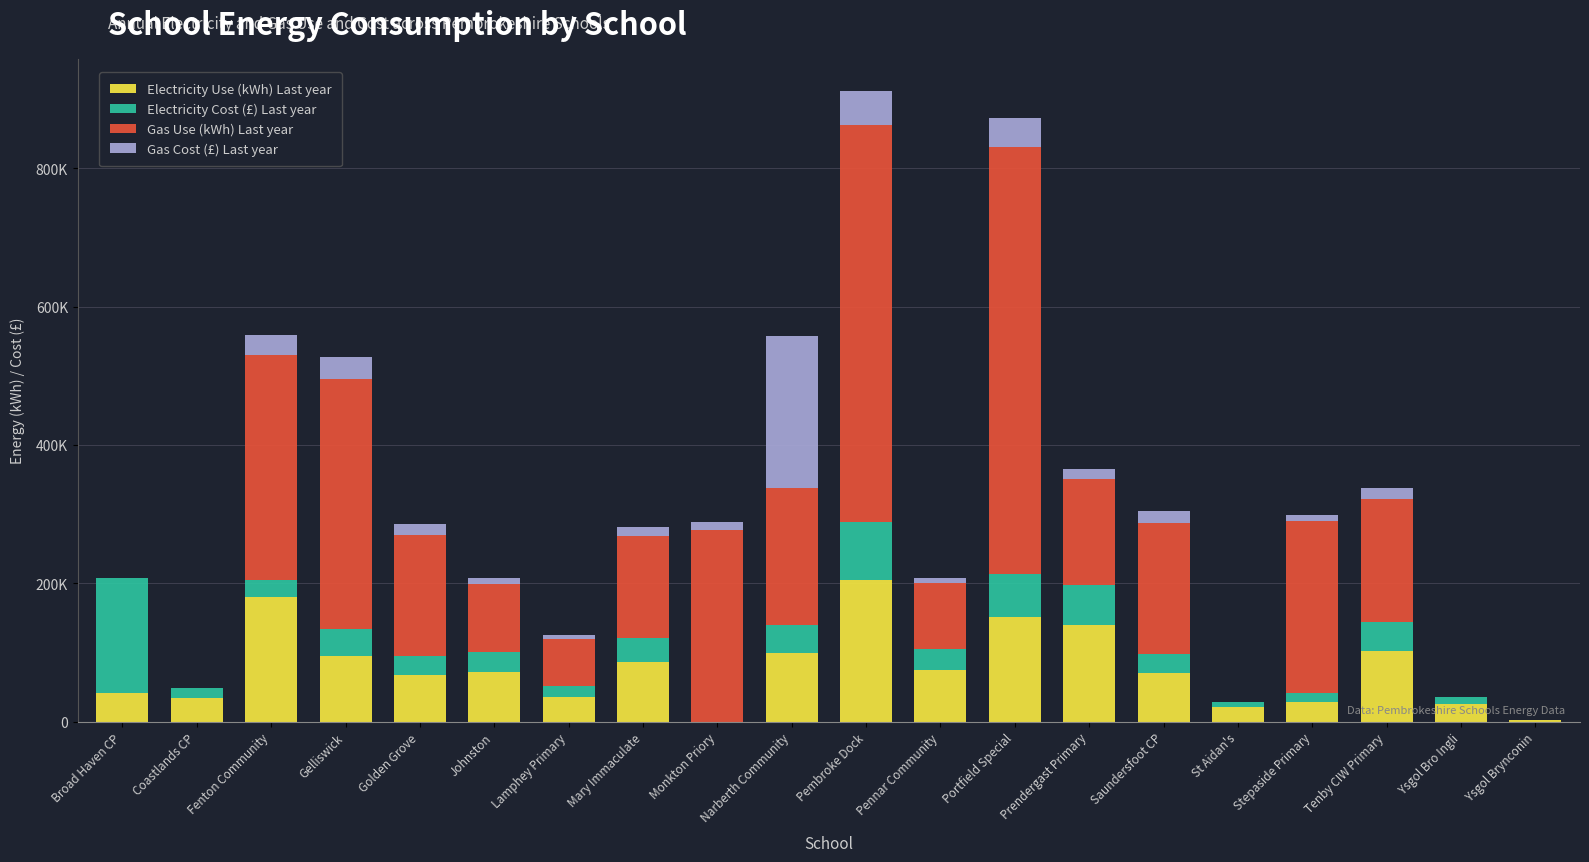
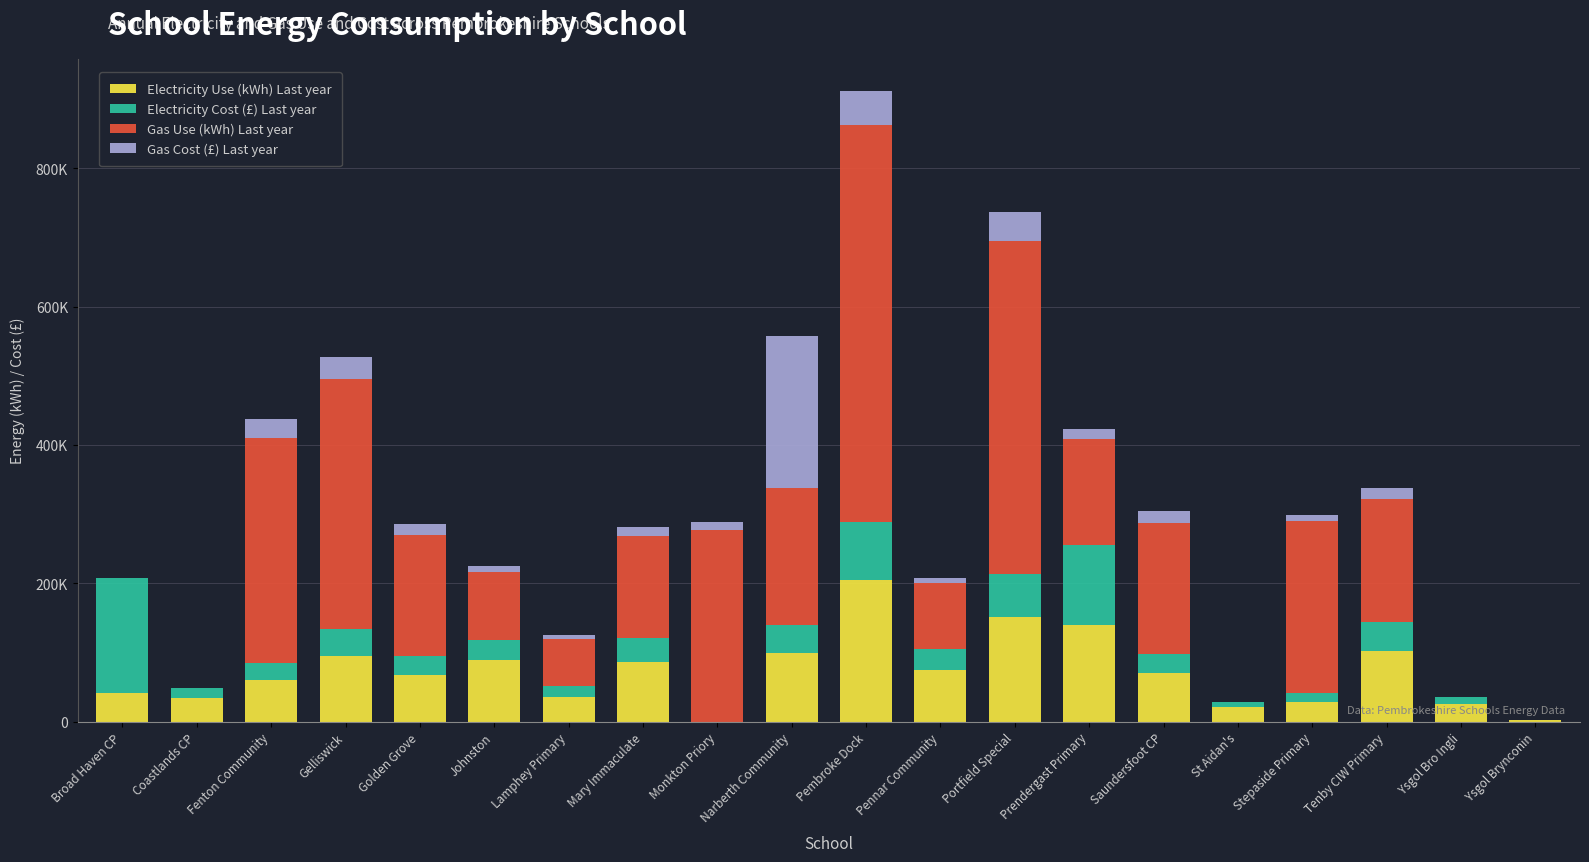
  {
    "Electricity Use (kWh) Last year": {
      "Broad Haven CP": 40000,
      "Coastlands CP": 30000,
-     "Fenton Community": 180000,
+     "Fenton Community": 60000,
      "Gelliswick": 90000,
      "Golden Grove": 70000,
-     "Johnston": 70000,
+     "Johnston": 90000,
      "Lamphey Primary": 40000,
      "Mary Immaculate": 90000,
      "Monkton Priory": 0,
      "Narberth Community": 100000,
      "Pembroke Dock": 210000,
      "Pennar Community": 70000,
      "Portfield Special": 150000,
      "Prendergast Primary": 140000,
      "Saundersfoot CP": 70000,
      "St Aidan's": 20000,
      "Stepaside Primary": 30000,
      "Tenby CIW Primary": 100000,
      "Ysgol Bro Ingli": 30000
    },
    "Electricity Cost (£) Last year": {
      "Broad Haven CP": 170000,
      "Coastlands CP": 10000,
      "Fenton Community": 20000,
      "Gelliswick": 40000,
      "Golden Grove": 30000,
      "Johnston": 30000,
      "Lamphey Primary": 10000,
      "Mary Immaculate": 40000,
      "Monkton Priory": 0,
      "Narberth Community": 40000,
      "Pembroke Dock": 80000,
      "Pennar Community": 30000,
      "Portfield Special": 60000,
-     "Prendergast Primary": 60000,
+     "Prendergast Primary": 120000,
      "Saundersfoot CP": 30000,
      "St Aidan's": 10000,
      "Stepaside Primary": 10000,
      "Tenby CIW Primary": 40000,
      "Ysgol Bro Ingli": 10000
    },
    "Gas Use (kWh) Last year": {
      "Broad Haven CP": 0,
      "Coastlands CP": 0,
      "Fenton Community": 330000,
      "Gelliswick": 360000,
      "Golden Grove": 180000,
      "Johnston": 100000,
      "Lamphey Primary": 70000,
      "Mary Immaculate": 150000,
      "Monkton Priory": 280000,
      "Narberth Community": 200000,
      "Pembroke Dock": 570000,
      "Pennar Community": 100000,
-     "Portfield Special": 620000,
+     "Portfield Special": 480000,
      "Prendergast Primary": 150000,
      "Saundersfoot CP": 190000,
      "St Aidan's": 0,
      "Stepaside Primary": 250000,
      "Tenby CIW Primary": 180000,
      "Ysgol Bro Ingli": 0,
      "Ysgol Brynconin": 0
    },
    "Gas Cost (£) Last year": {
      "Broad Haven CP": 0,
      "Coastlands CP": 0,
      "Fenton Community": 30000,
      "Gelliswick": 30000,
      "Golden Grove": 20000,
      "Johnston": 10000,
      "Lamphey Primary": 10000,
      "Mary Immaculate": 10000,
      "Monkton Priory": 10000,
      "Narberth Community": 220000,
      "Pembroke Dock": 50000,
      "Pennar Community": 10000,
      "Portfield Special": 40000,
      "Prendergast Primary": 10000,
      "Saundersfoot CP": 20000,
      "St Aidan's": 0,
      "Stepaside Primary": 10000,
      "Tenby CIW Primary": 20000,
      "Ysgol Bro Ingli": 0,
      "Ysgol Brynconin": 0
    }
  }
